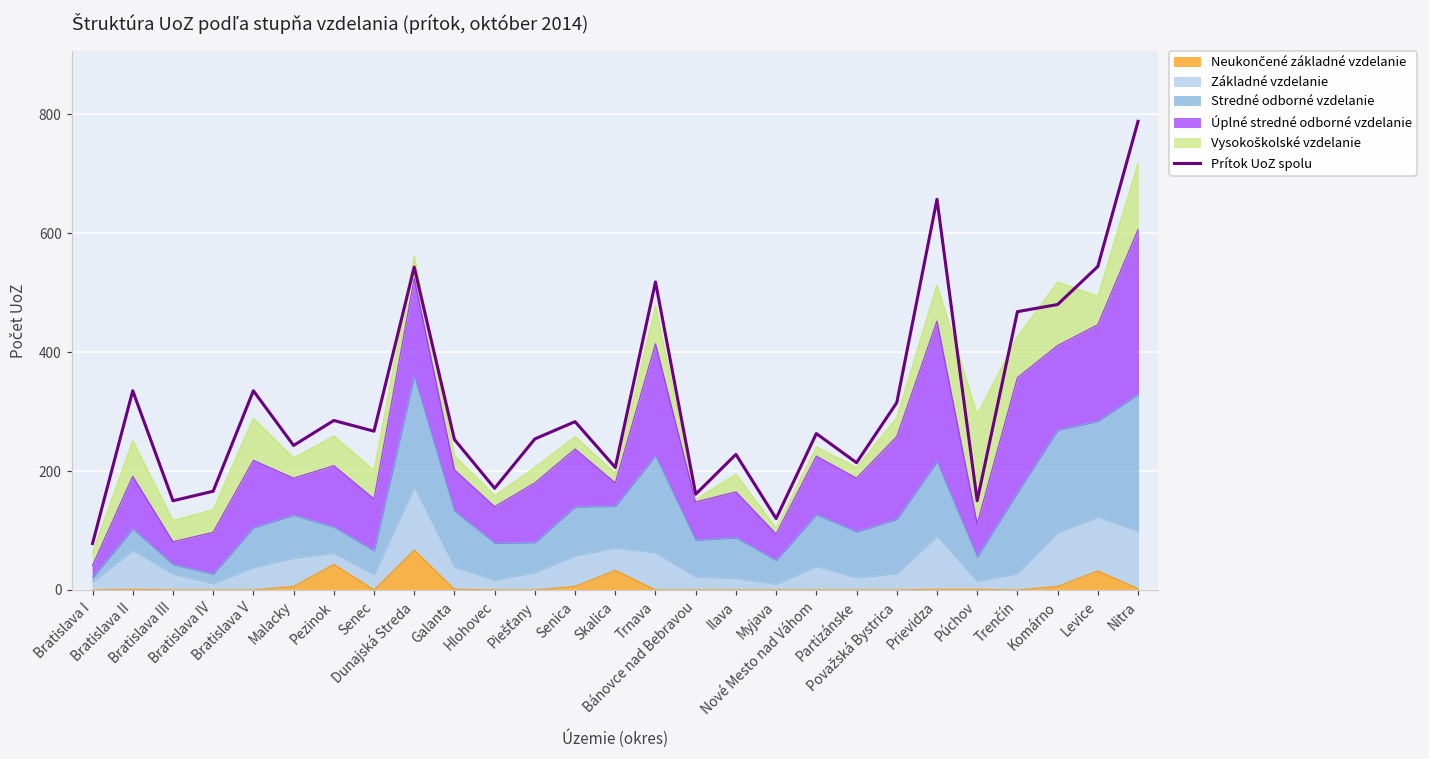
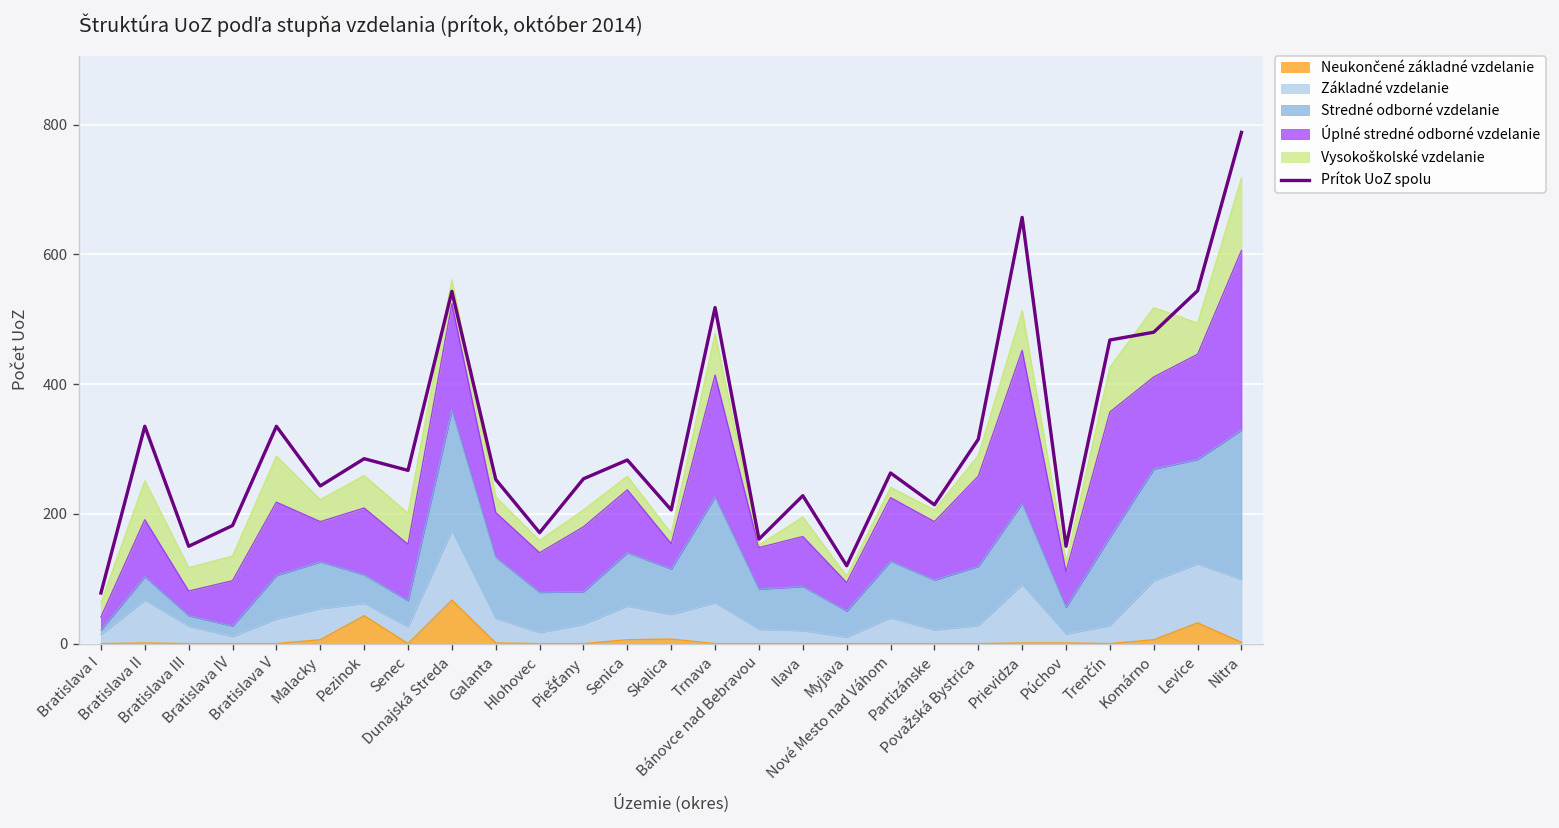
  {
    "Neukončené základné vzdelanie": {
      "Bratislava I": 0,
      "Bratislava II": 0,
      "Bratislava III": 0,
      "Bratislava IV": 0,
      "Bratislava V": 0,
      "Malacky": 10,
      "Pezinok": 40,
      "Senec": 0,
      "Dunajská Streda": 70,
      "Galanta": 0,
      "Hlohovec": 0,
      "Piešťany": 0,
      "Senica": 10,
-     "Skalica": 30,
+     "Skalica": 10,
      "Trnava": 0,
      "Bánovce nad Bebravou": 0,
      "Ilava": 0,
      "Myjava": 0,
      "Nové Mesto nad Váhom": 0,
      "Partizánske": 0,
      "Považská Bystrica": 0,
      "Prievidza": 0,
      "Púchov": 0,
      "Trenčín": 0,
      "Komárno": 10,
      "Levice": 30,
      "Nitra": 0
    },
    "Úplné stredné odborné vzdelanie": {
      "Skalica": 40
    },
    "Vysokoškolské vzdelanie": {
      "Skalica": 20,
-     "Púchov": 180
+     "Púchov": 20
    },
    "Prítok UoZ spolu": {
      "Bratislava I": 80,
      "Bratislava II": 340,
      "Bratislava III": 150,
-     "Bratislava IV": 170,
+     "Bratislava IV": 180,
      "Bratislava V": 340,
      "Malacky": 240,
      "Pezinok": 290,
      "Senec": 270,
      "Dunajská Streda": 540,
      "Galanta": 250,
      "Hlohovec": 170,
      "Piešťany": 250,
      "Senica": 280,
      "Skalica": 210,
      "Trnava": 520,
      "Bánovce nad Bebravou": 160,
      "Ilava": 230,
      "Myjava": 120,
      "Nové Mesto nad Váhom": 260,
      "Partizánske": 210,
      "Považská Bystrica": 320,
      "Prievidza": 660,
      "Púchov": 150,
      "Trenčín": 470,
      "Komárno": 480,
      "Levice": 540,
      "Nitra": 790
    }
  }
